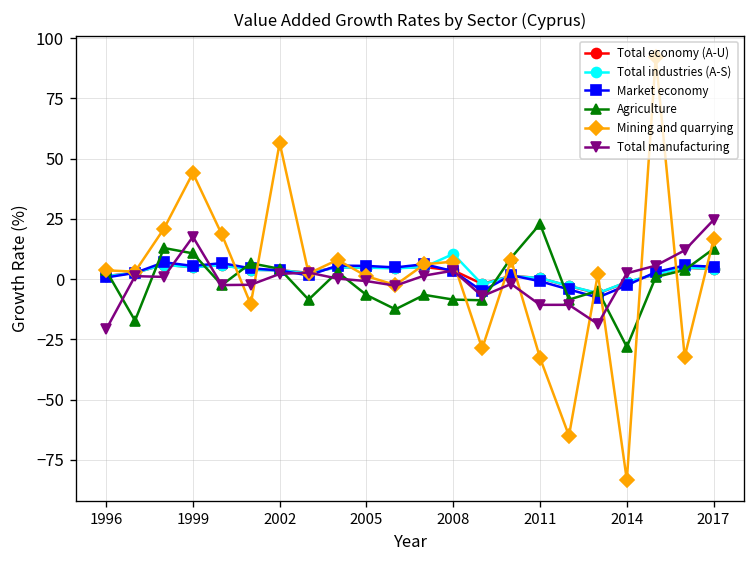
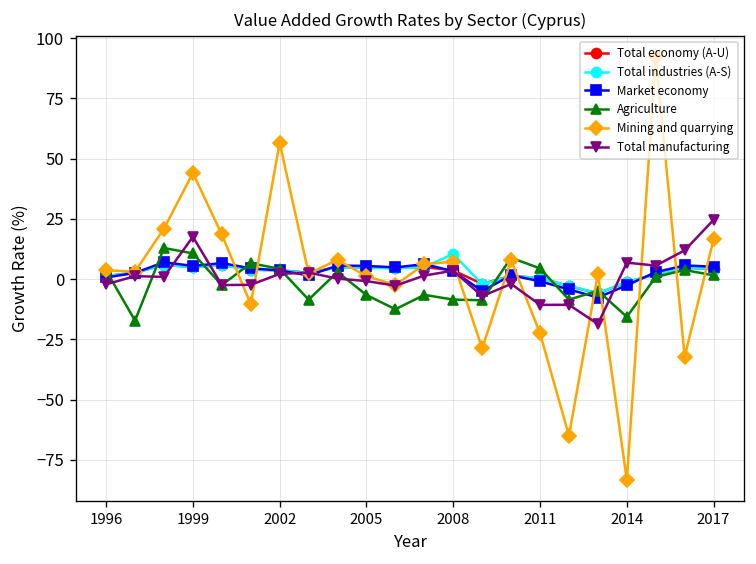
  {
    "Total industries (A-S)": {
      "2008": 10
    },
    "Market economy": {
      "2011": -1
    },
    "Agriculture": {
      "1999": 11,
      "2005": -7,
      "2008": -9,
-     "2011": 23,
-     "2014": -28,
-     "2017": 13
+     "2011": 4,
+     "2014": -16,
+     "2017": 2
    },
    "Mining and quarrying": {
      "1999": 44,
      "2002": 57,
      "2005": 1,
      "2008": 7,
-     "2011": -33,
+     "2011": -23,
      "2014": -83,
      "2017": 17
    },
    "Total manufacturing": {
-     "1996": -21,
+     "1996": -2,
      "1999": 18,
      "2002": 2,
      "2005": -1,
      "2011": -11,
-     "2014": 2,
+     "2014": 7,
      "2017": 25
    }
  }
